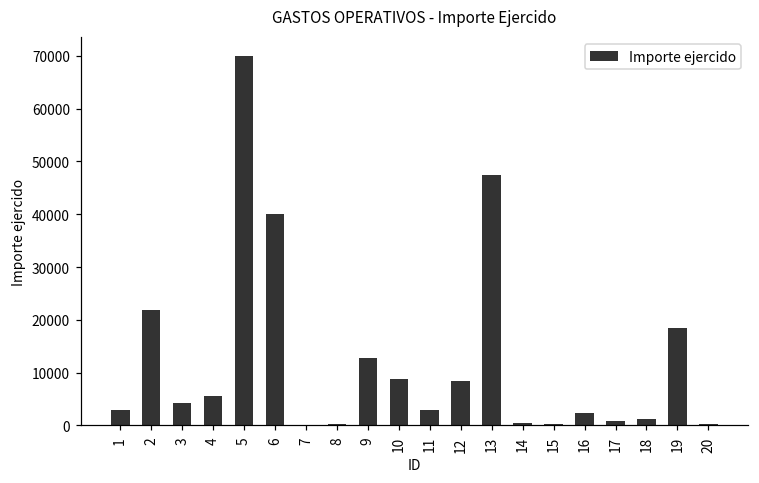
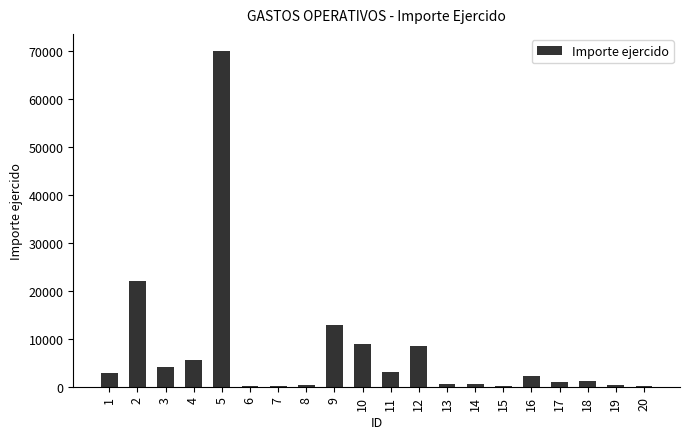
  {
    "1": 3000,
    "2": 22000,
    "3": 4000,
    "4": 6000,
    "5": 70000,
-   "6": 40000,
+   "6": 0,
    "9": 13000,
    "10": 9000,
    "11": 3000,
    "12": 9000,
-   "13": 47000,
+   "13": 1000,
    "16": 2000,
    "17": 1000,
    "18": 1000,
-   "19": 18000
+   "19": 0
  }
